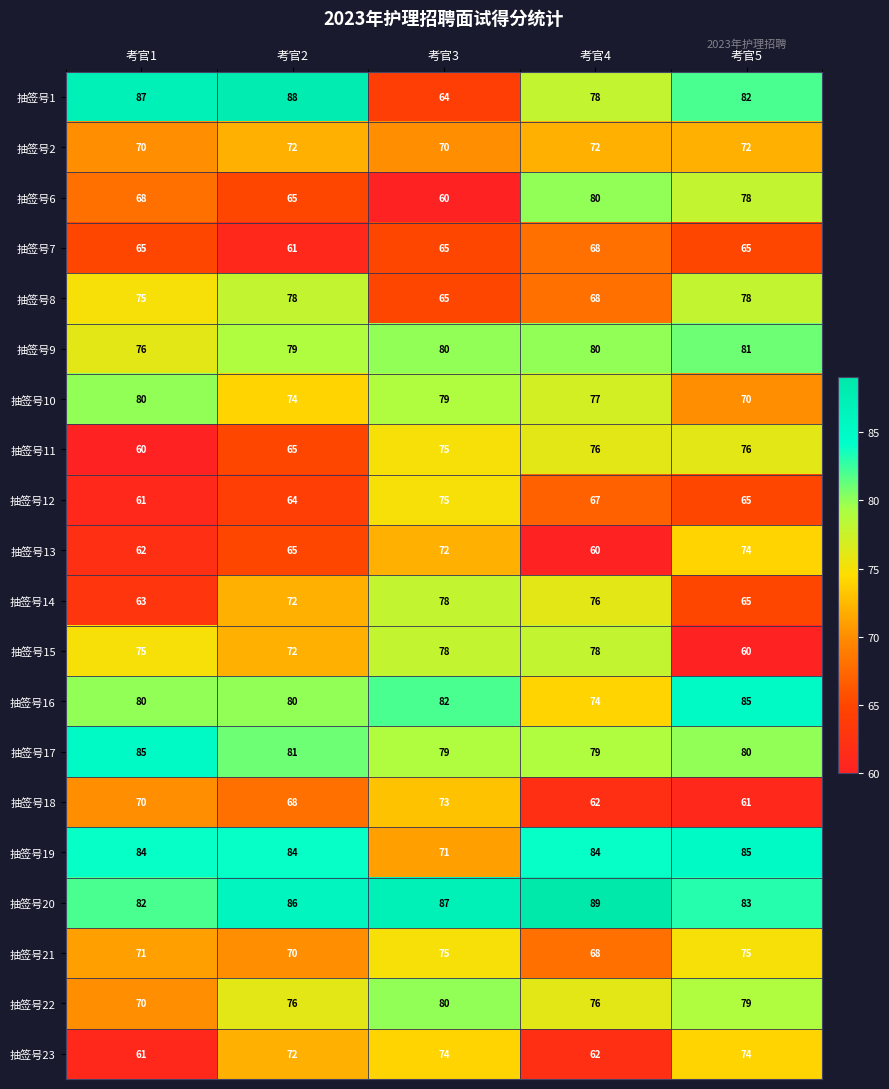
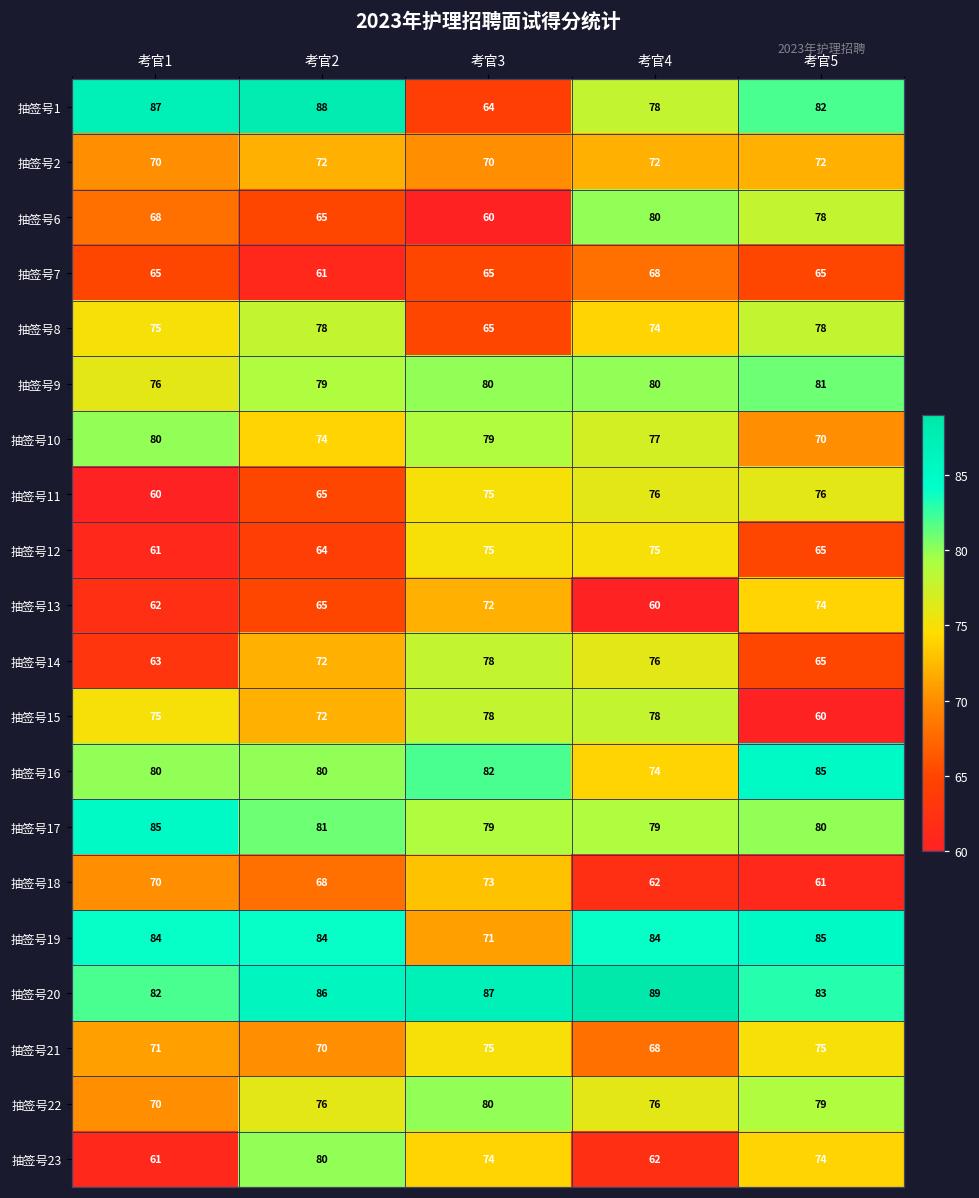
  {
    "抽签号1": {
      "考官1": 87,
      "考官2": 88,
      "考官3": 64,
      "考官4": 78,
      "考官5": 82
    },
    "抽签号2": {
      "考官1": 70,
      "考官2": 72,
      "考官3": 70,
      "考官4": 72,
      "考官5": 72
    },
    "抽签号6": {
      "考官1": 68,
      "考官2": 65,
      "考官3": 60,
      "考官4": 80,
      "考官5": 78
    },
    "抽签号7": {
      "考官1": 65,
      "考官2": 61,
      "考官3": 65,
      "考官4": 68,
      "考官5": 65
    },
    "抽签号8": {
      "考官1": 75,
      "考官2": 78,
      "考官3": 65,
-     "考官4": 68,
+     "考官4": 74,
      "考官5": 78
    },
    "抽签号9": {
      "考官1": 76,
      "考官2": 79,
      "考官3": 80,
      "考官4": 80,
      "考官5": 81
    },
    "抽签号10": {
      "考官1": 80,
      "考官2": 74,
      "考官3": 79,
      "考官4": 77,
      "考官5": 70
    },
    "抽签号11": {
      "考官1": 60,
      "考官2": 65,
      "考官3": 75,
      "考官4": 76,
      "考官5": 76
    },
    "抽签号12": {
      "考官1": 61,
      "考官2": 64,
      "考官3": 75,
-     "考官4": 67,
+     "考官4": 75,
      "考官5": 65
    },
    "抽签号13": {
      "考官1": 62,
      "考官2": 65,
      "考官3": 72,
      "考官4": 60,
      "考官5": 74
    },
    "抽签号14": {
      "考官1": 63,
      "考官2": 72,
      "考官3": 78,
      "考官4": 76,
      "考官5": 65
    },
    "抽签号15": {
      "考官1": 75,
      "考官2": 72,
      "考官3": 78,
      "考官4": 78,
      "考官5": 60
    },
    "抽签号16": {
      "考官1": 80,
      "考官2": 80,
      "考官3": 82,
      "考官4": 74,
      "考官5": 85
    },
    "抽签号17": {
      "考官1": 85,
      "考官2": 81,
      "考官3": 79,
      "考官4": 79,
      "考官5": 80
    },
    "抽签号18": {
      "考官1": 70,
      "考官2": 68,
      "考官3": 73,
      "考官4": 62,
      "考官5": 61
    },
    "抽签号19": {
      "考官1": 84,
      "考官2": 84,
      "考官3": 71,
      "考官4": 84,
      "考官5": 85
    },
    "抽签号20": {
      "考官1": 82,
      "考官2": 86,
      "考官3": 87,
      "考官4": 89,
      "考官5": 83
    },
    "抽签号21": {
      "考官1": 71,
      "考官2": 70,
      "考官3": 75,
      "考官4": 68,
      "考官5": 75
    },
    "抽签号22": {
      "考官1": 70,
      "考官2": 76,
      "考官3": 80,
      "考官4": 76,
      "考官5": 79
    },
    "抽签号23": {
      "考官1": 61,
-     "考官2": 72,
+     "考官2": 80,
      "考官3": 74,
      "考官4": 62,
      "考官5": 74
    }
  }
